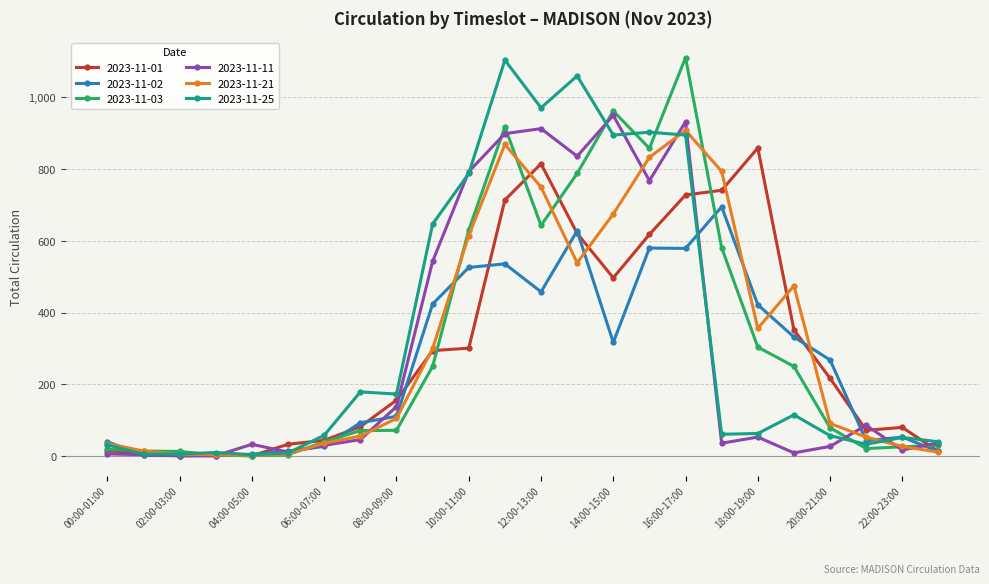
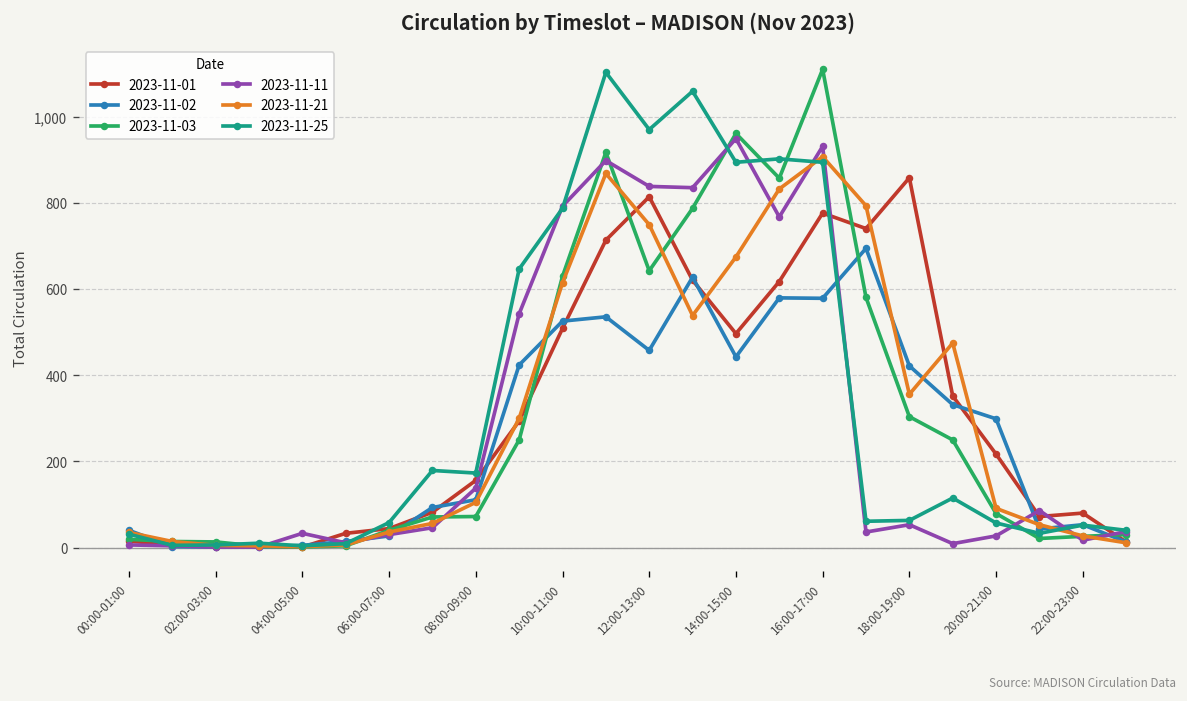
  {
    "2023-11-01": {
      "08:00-09:00": 160,
-     "10:00-11:00": 300,
+     "10:00-11:00": 510,
      "12:00-13:00": 820,
      "14:00-15:00": 500,
-     "16:00-17:00": 730,
+     "16:00-17:00": 780,
      "18:00-19:00": 860,
      "20:00-21:00": 220,
      "22:00-23:00": 80
    },
    "2023-11-02": {
      "10:00-11:00": 530,
      "12:00-13:00": 460,
-     "14:00-15:00": 320,
+     "14:00-15:00": 440,
      "16:00-17:00": 580,
      "18:00-19:00": 420,
-     "20:00-21:00": 270
+     "20:00-21:00": 300
    },
    "2023-11-11": {
      "00:00-01:00": 10,
      "04:00-05:00": 30,
      "08:00-09:00": 140,
-     "12:00-13:00": 910,
+     "12:00-13:00": 840,
      "14:00-15:00": 950,
      "16:00-17:00": 930,
      "18:00-19:00": 50,
      "20:00-21:00": 30,
      "22:00-23:00": 20
    },
    "2023-11-21": {
      "10:00-11:00": 620,
      "12:00-13:00": 750,
      "14:00-15:00": 680,
      "16:00-17:00": 910,
      "18:00-19:00": 360,
      "20:00-21:00": 90
    }
  }
